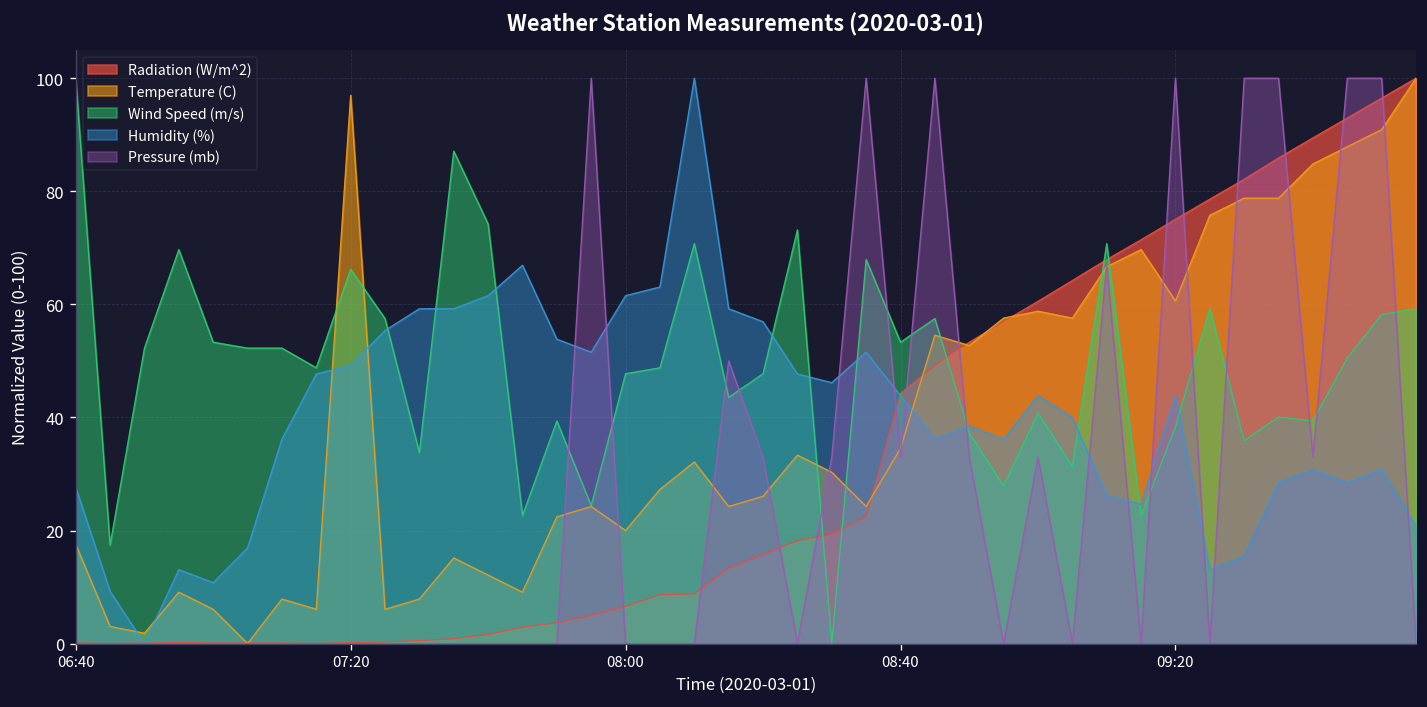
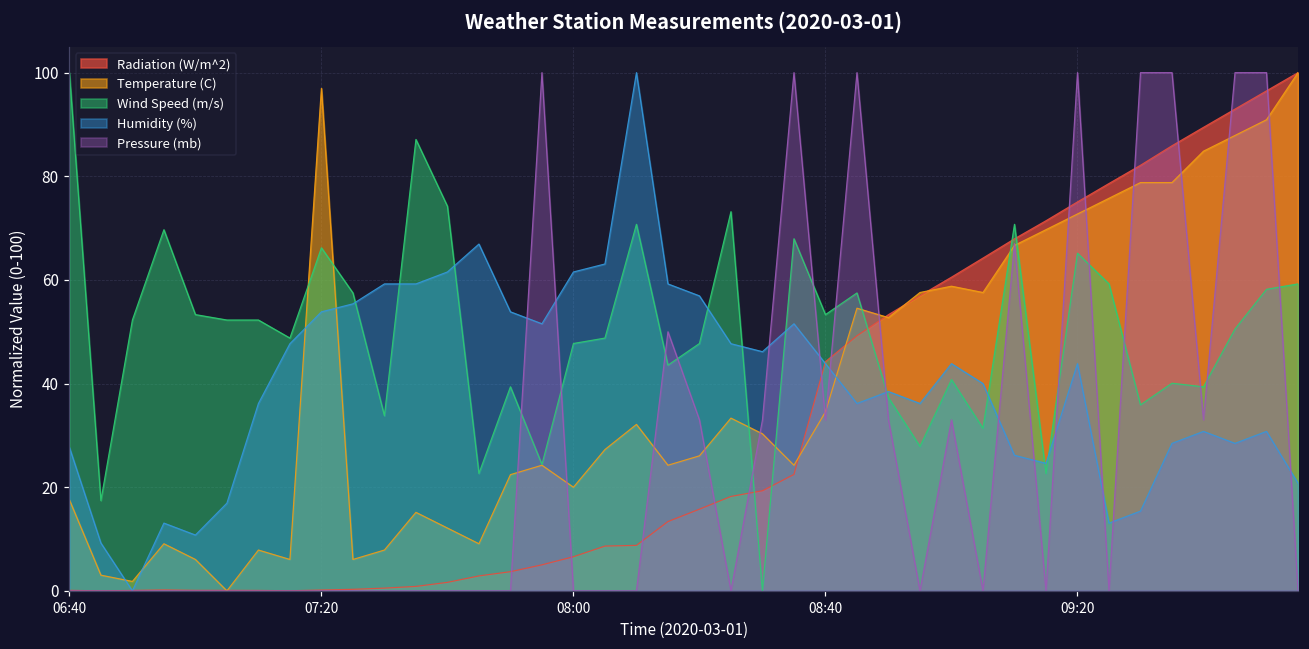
  {
    "Radiation (W/m^2)": {
      "08:00": 7,
      "09:20": 75
    },
    "Temperature (C)": {
      "06:40": 18,
      "07:20": 97,
      "08:00": 20,
      "08:40": 35,
-     "09:20": 61
+     "09:20": 73
    },
    "Wind Speed (m/s)": {
      "06:40": 100,
      "07:20": 66,
      "08:00": 48,
      "08:40": 53,
-     "09:20": 38
+     "09:20": 65
    },
    "Humidity (%)": {
      "06:40": 28,
-     "07:20": 49,
+     "07:20": 54,
      "08:00": 62,
      "09:20": 44
    },
    "Pressure (mb)": {
      "08:00": 0,
      "08:40": 33,
      "09:20": 100
    }
  }
